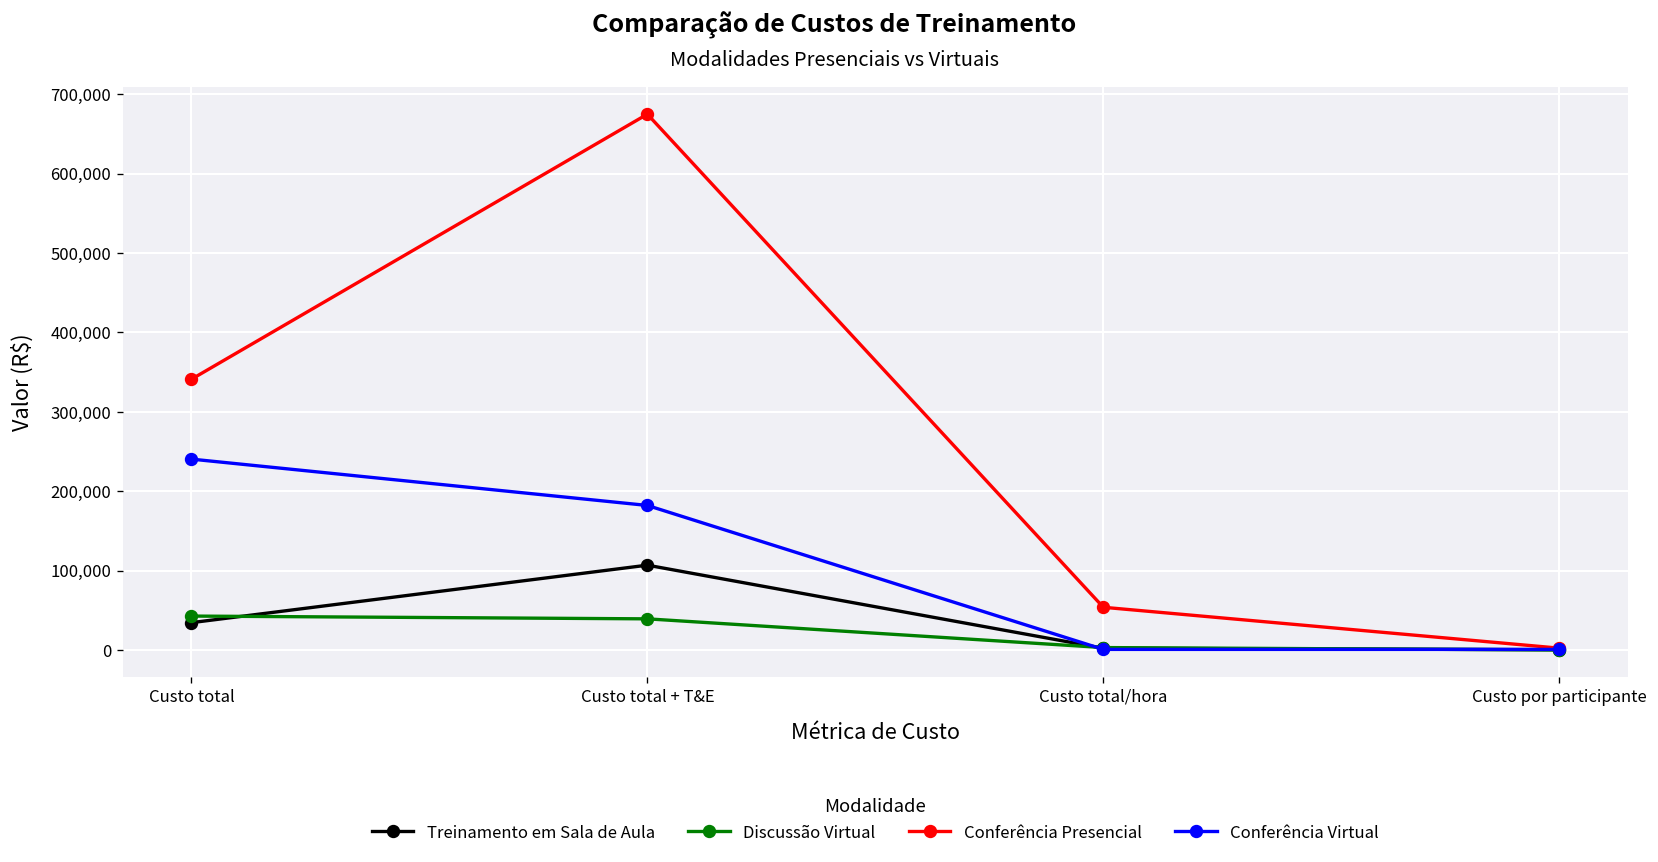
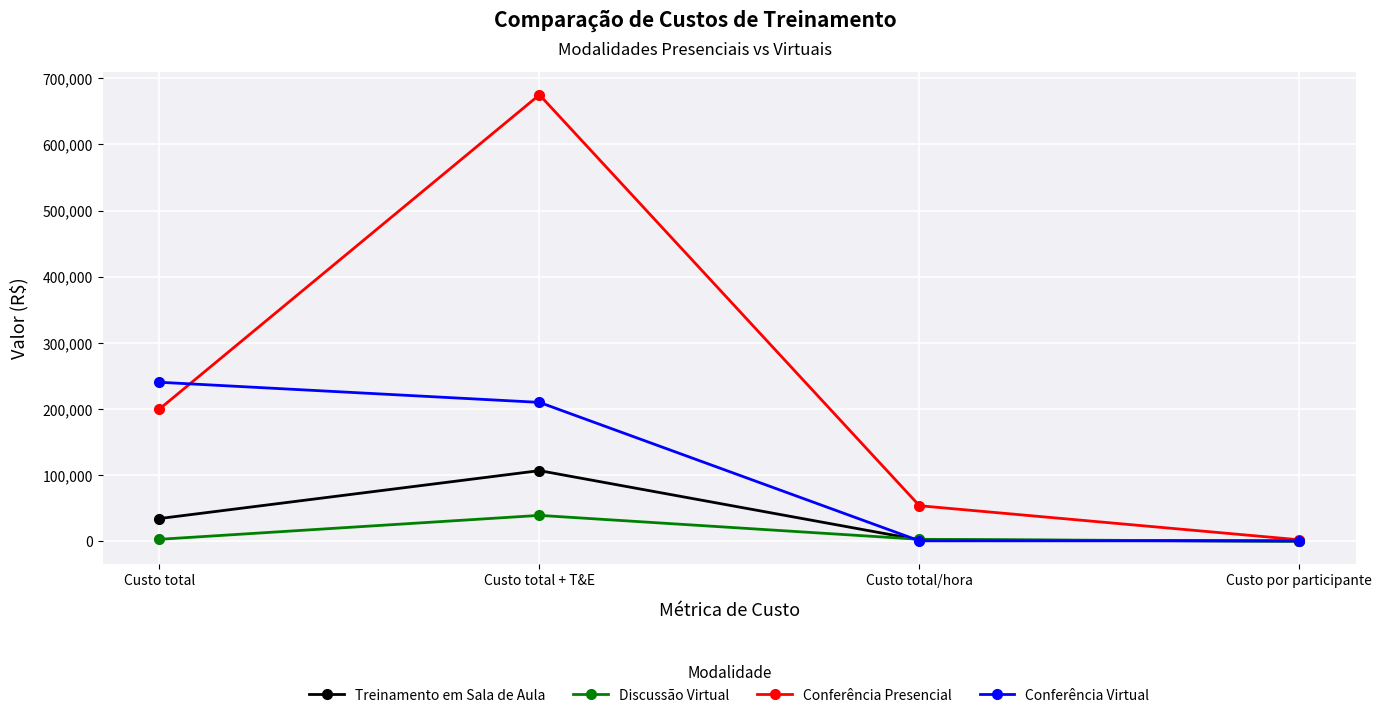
  {
    "Treinamento em Sala de Aula": {
      "Custo total": "30,000",
      "Custo total + T&E": "110,000"
    },
    "Discussão Virtual": {
-     "Custo total": "40,000",
+     "Custo total": "0",
      "Custo total + T&E": "40,000"
    },
    "Conferência Presencial": {
-     "Custo total": "340,000",
+     "Custo total": "200,000",
      "Custo total + T&E": "680,000",
      "Custo total/hora": "50,000"
    },
    "Conferência Virtual": {
      "Custo total": "240,000",
-     "Custo total + T&E": "180,000"
+     "Custo total + T&E": "210,000"
    }
  }
